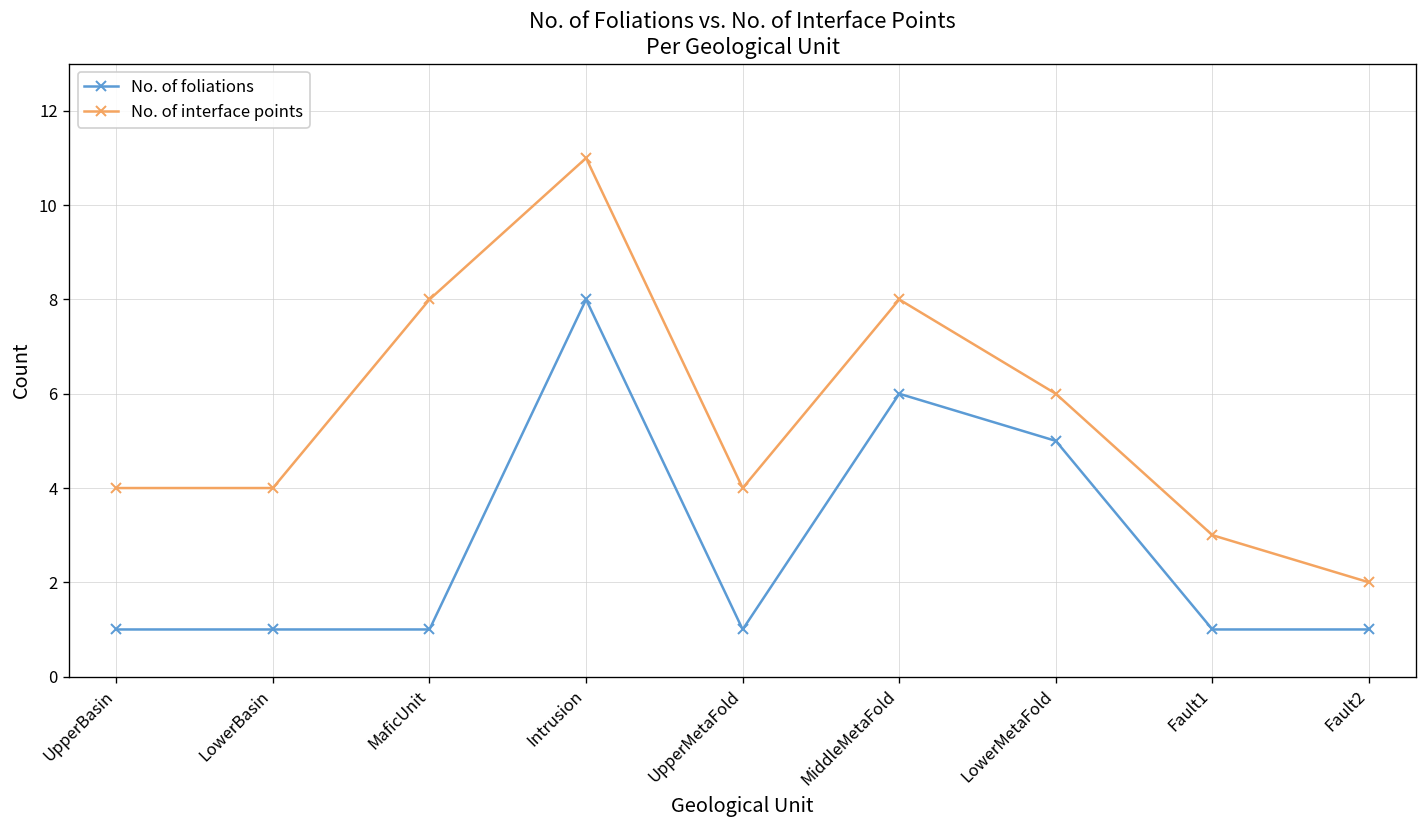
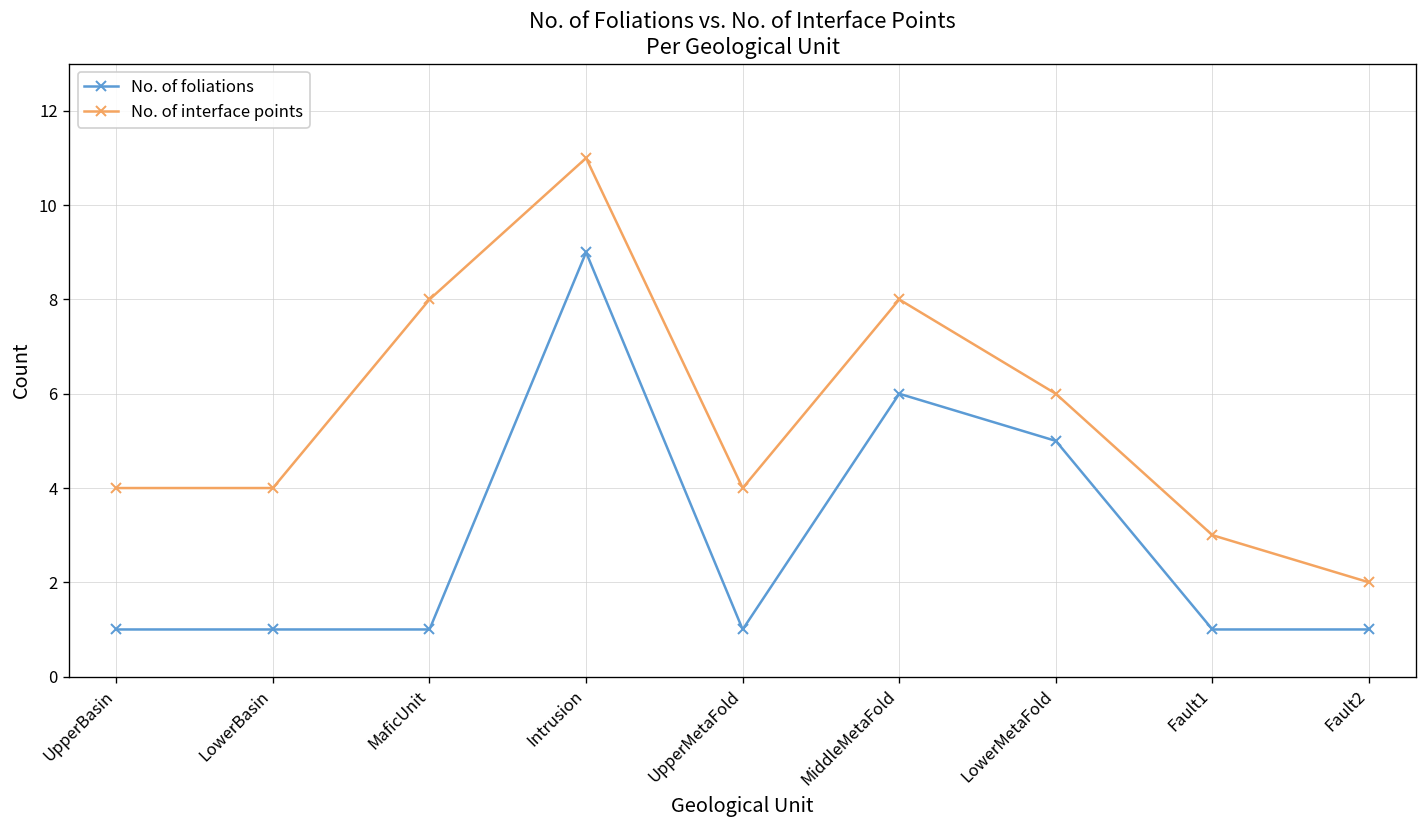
  {
    "No. of foliations": {
      "UpperBasin": 1,
      "LowerBasin": 1,
      "MaficUnit": 1,
-     "Intrusion": 8,
+     "Intrusion": 9,
      "UpperMetaFold": 1,
      "MiddleMetaFold": 6,
      "LowerMetaFold": 5,
      "Fault1": 1,
      "Fault2": 1
    },
    "No. of interface points": {
      "UpperBasin": 4,
      "LowerBasin": 4,
      "MaficUnit": 8,
      "Intrusion": 11,
      "UpperMetaFold": 4,
      "MiddleMetaFold": 8,
      "LowerMetaFold": 6,
      "Fault1": 3,
      "Fault2": 2
    }
  }
